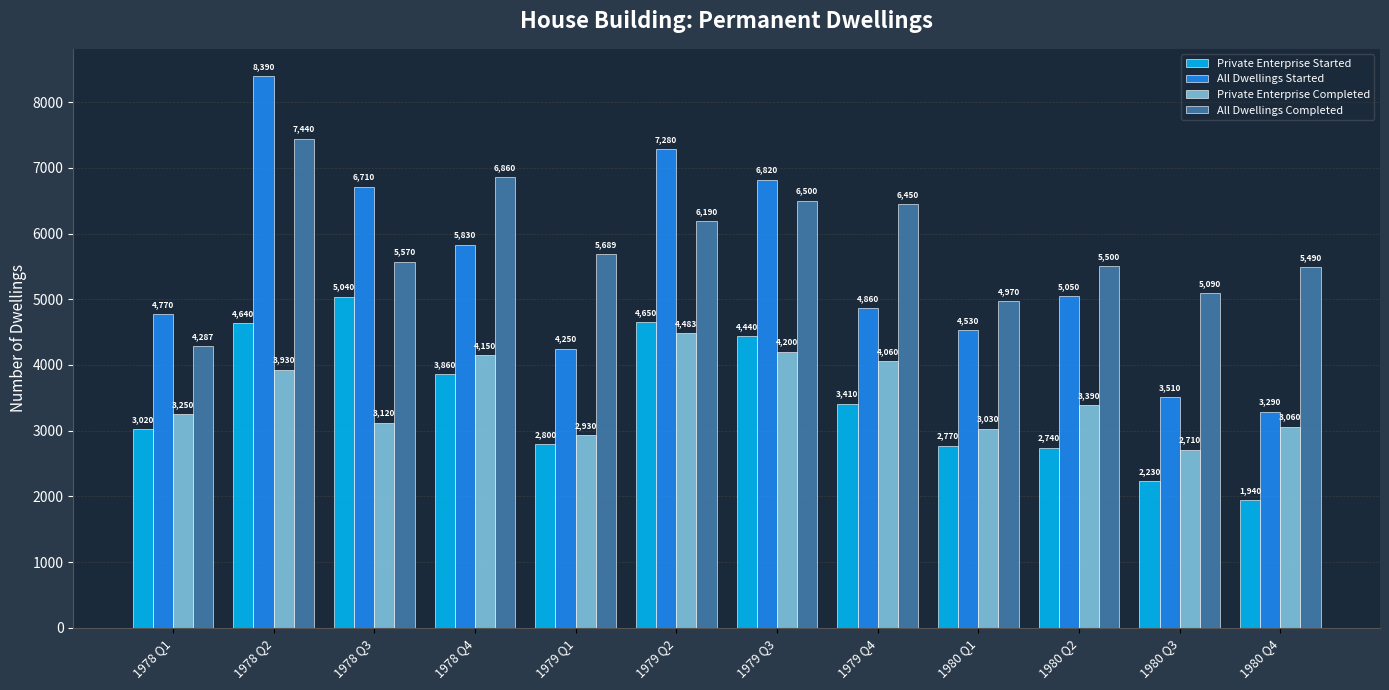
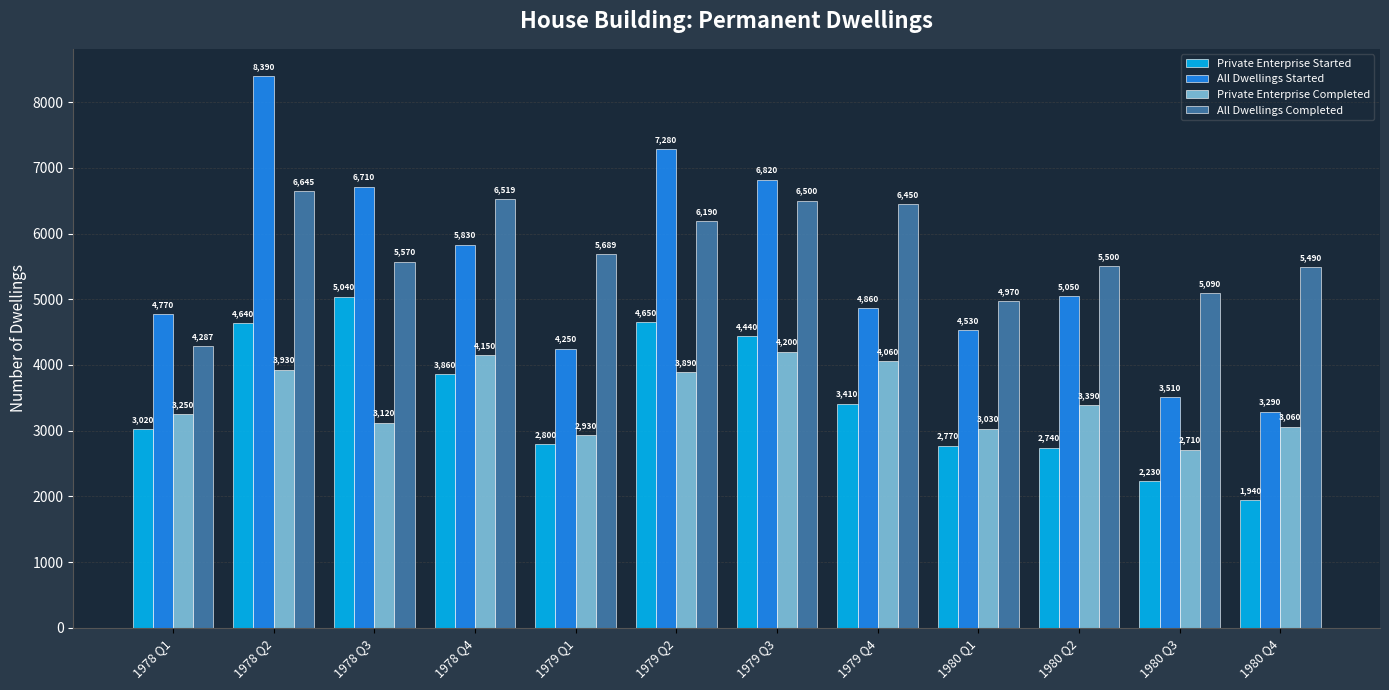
  {
    "Private Enterprise Completed": {
      "1978 Q1": "3,250",
      "1978 Q2": "3,930",
      "1978 Q3": "3,120",
      "1978 Q4": "4,150",
      "1979 Q1": "2,930",
-     "1979 Q2": "4,483",
+     "1979 Q2": "3,890",
      "1979 Q3": "4,200",
      "1979 Q4": "4,060",
      "1980 Q1": "3,030",
      "1980 Q2": "3,390",
      "1980 Q3": "2,710",
      "1980 Q4": "3,060"
    },
    "All Dwellings Completed": {
      "1978 Q1": "4,287",
-     "1978 Q2": "7,440",
+     "1978 Q2": "6,645",
      "1978 Q3": "5,570",
-     "1978 Q4": "6,860",
+     "1978 Q4": "6,519",
      "1979 Q1": "5,689",
      "1979 Q2": "6,190",
      "1979 Q3": "6,500",
      "1979 Q4": "6,450",
      "1980 Q1": "4,970",
      "1980 Q2": "5,500",
      "1980 Q3": "5,090",
      "1980 Q4": "5,490"
    }
  }
